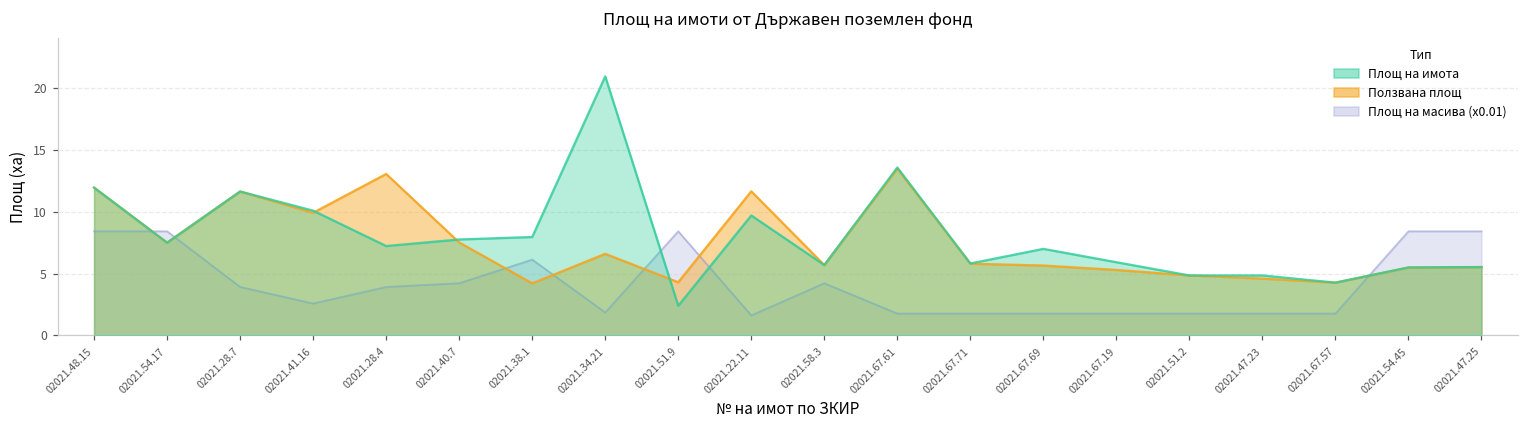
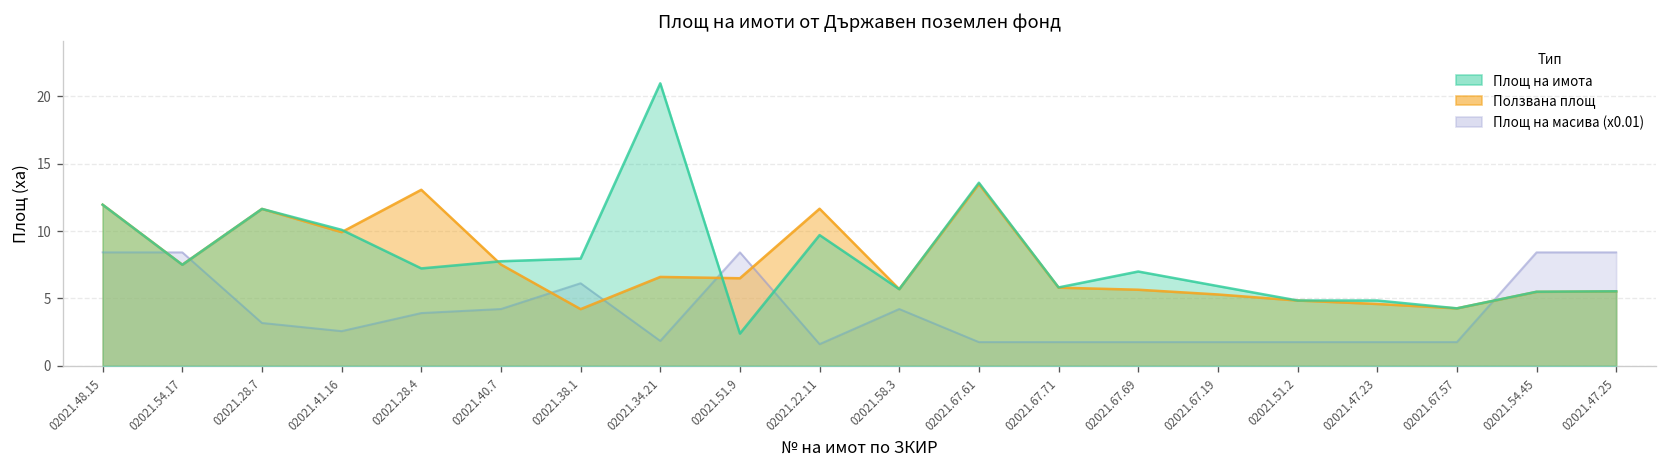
  {
    "Площ на имота": {
      "02021.28.4": 7.2,
      "02021.40.7": 7.8,
      "02021.38.1": 8.0,
      "02021.34.21": 21.0,
      "02021.51.9": 2.4,
      "02021.22.11": 9.7,
      "02021.67.69": 7.0,
      "02021.67.19": 5.9,
      "02021.47.23": 4.9
    },
    "Ползвана площ": {
      "02021.28.4": 13.1,
      "02021.40.7": 7.5,
      "02021.38.1": 4.2,
      "02021.34.21": 6.6,
-     "02021.51.9": 4.3,
+     "02021.51.9": 6.5,
      "02021.22.11": 11.7,
      "02021.67.69": 5.6,
      "02021.67.19": 5.3,
      "02021.47.23": 4.6
    },
    "Площ на масива (x0.01)": {
      "02021.48.15": 8.4,
      "02021.54.17": 8.4,
-     "02021.28.7": 3.9,
+     "02021.28.7": 3.2,
      "02021.41.16": 2.6,
      "02021.28.4": 3.9,
      "02021.40.7": 4.2,
      "02021.38.1": 6.1,
      "02021.34.21": 1.9,
      "02021.51.9": 8.4,
      "02021.22.11": 1.6,
      "02021.58.3": 4.2,
      "02021.67.61": 1.8,
      "02021.67.71": 1.8,
      "02021.67.69": 1.8,
      "02021.67.19": 1.8,
      "02021.51.2": 1.8,
      "02021.47.23": 1.8,
      "02021.67.57": 1.8,
      "02021.54.45": 8.4,
      "02021.47.25": 8.4
    }
  }
